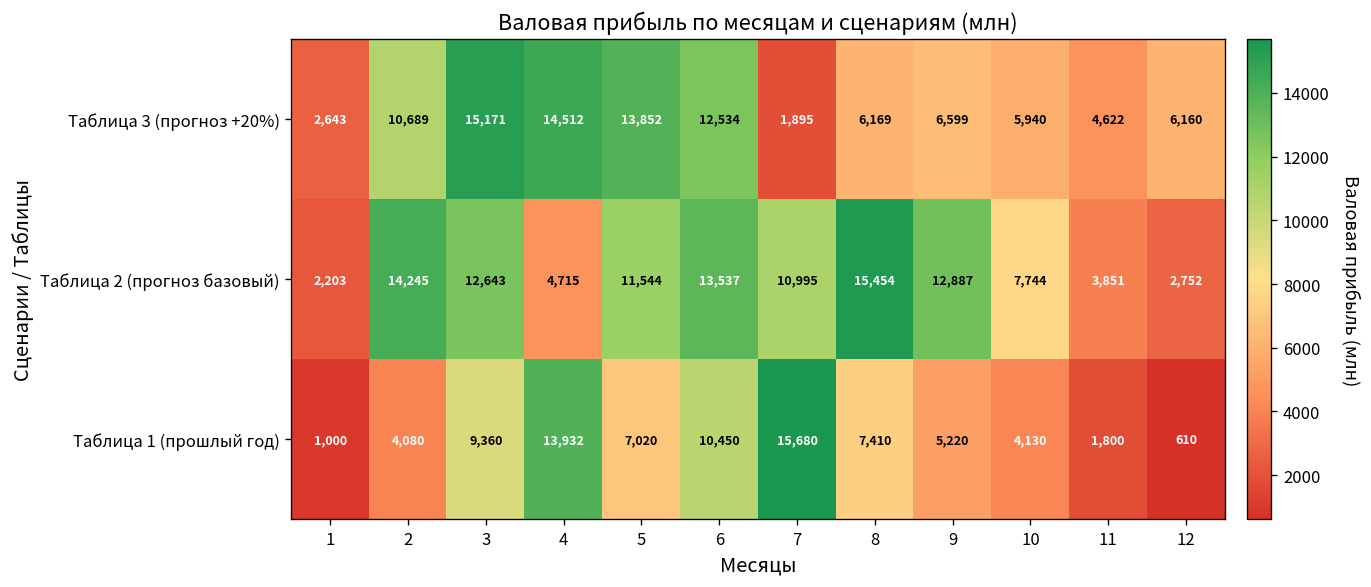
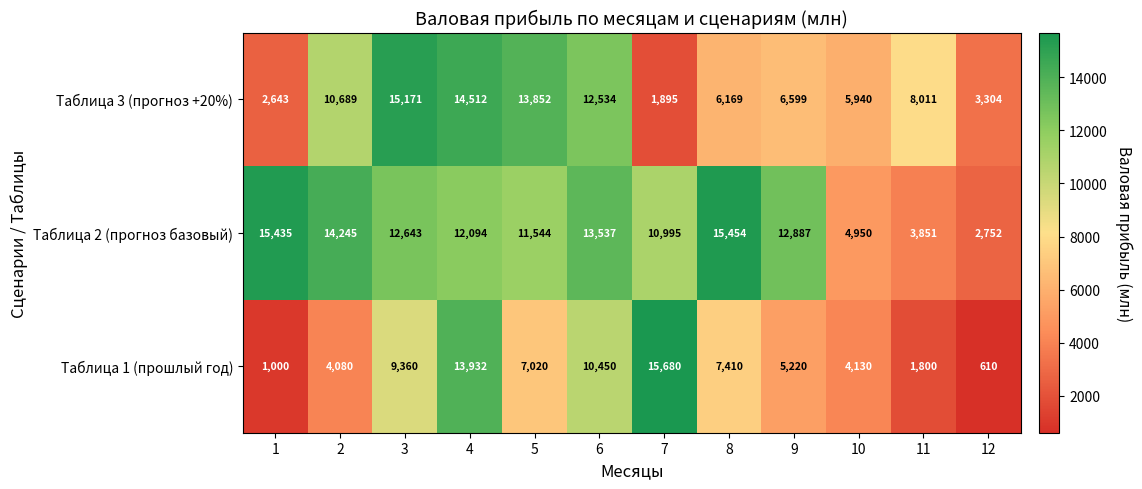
  {
    "Таблица 3 (прогноз +20%)": {
      "1": "2,643",
      "2": "10,689",
      "3": "15,171",
      "4": "14,512",
      "5": "13,852",
      "6": "12,534",
      "7": "1,895",
      "8": "6,169",
      "9": "6,599",
      "10": "5,940",
-     "11": "4,622",
-     "12": "6,160"
+     "11": "8,011",
+     "12": "3,304"
    },
    "Таблица 2 (прогноз базовый)": {
-     "1": "2,203",
+     "1": "15,435",
      "2": "14,245",
      "3": "12,643",
-     "4": "4,715",
+     "4": "12,094",
      "5": "11,544",
      "6": "13,537",
      "7": "10,995",
      "8": "15,454",
      "9": "12,887",
-     "10": "7,744",
+     "10": "4,950",
      "11": "3,851",
      "12": "2,752"
    },
    "Таблица 1 (прошлый год)": {
      "1": "1,000",
      "2": "4,080",
      "3": "9,360",
      "4": "13,932",
      "5": "7,020",
      "6": "10,450",
      "7": "15,680",
      "8": "7,410",
      "9": "5,220",
      "10": "4,130",
      "11": "1,800",
      "12": "610"
    }
  }
